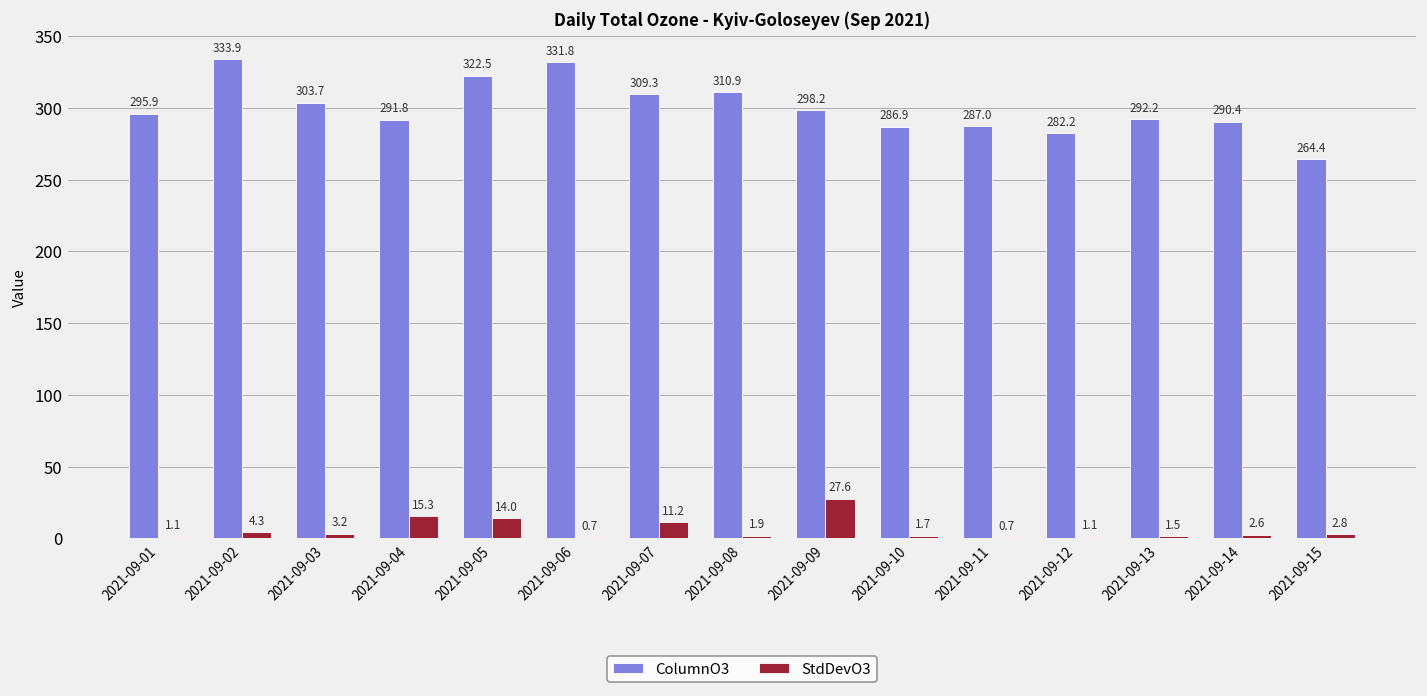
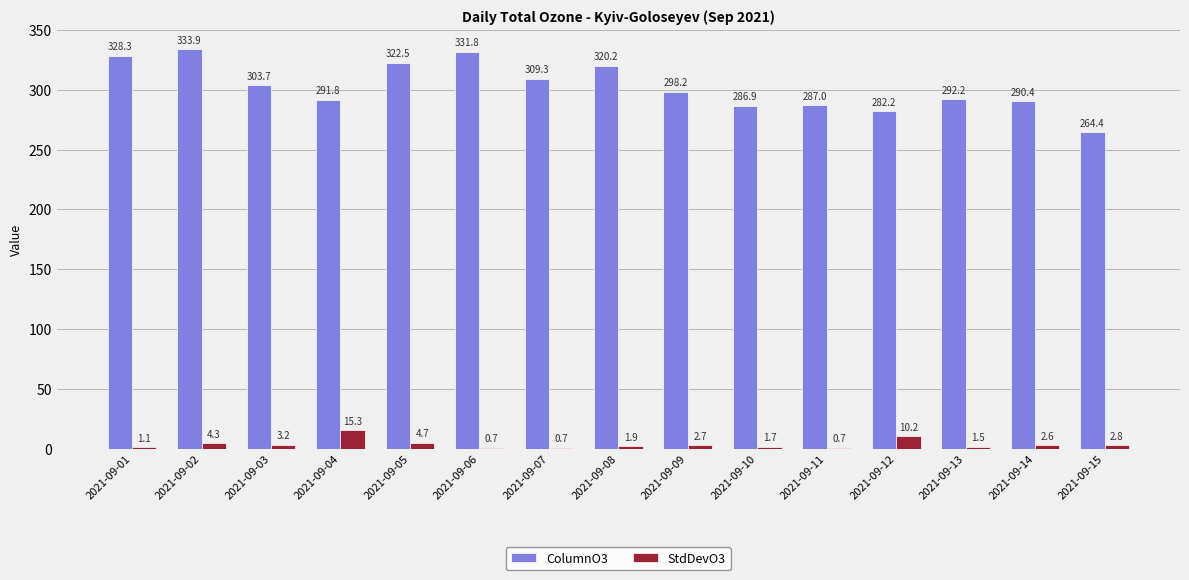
  {
    "ColumnO3": {
-     "2021-09-01": 295.9,
+     "2021-09-01": 328.3,
      "2021-09-02": 333.9,
      "2021-09-03": 303.7,
      "2021-09-04": 291.8,
      "2021-09-05": 322.5,
      "2021-09-06": 331.8,
      "2021-09-07": 309.3,
-     "2021-09-08": 310.9,
+     "2021-09-08": 320.2,
      "2021-09-09": 298.2,
      "2021-09-10": 286.9,
      "2021-09-11": 287.0,
      "2021-09-12": 282.2,
      "2021-09-13": 292.2,
      "2021-09-14": 290.4,
      "2021-09-15": 264.4
    },
    "StdDevO3": {
      "2021-09-01": 1.1,
      "2021-09-02": 4.3,
      "2021-09-03": 3.2,
      "2021-09-04": 15.3,
-     "2021-09-05": 14.0,
+     "2021-09-05": 4.7,
      "2021-09-06": 0.7,
-     "2021-09-07": 11.2,
+     "2021-09-07": 0.7,
      "2021-09-08": 1.9,
-     "2021-09-09": 27.6,
+     "2021-09-09": 2.7,
      "2021-09-10": 1.7,
      "2021-09-11": 0.7,
-     "2021-09-12": 1.1,
+     "2021-09-12": 10.2,
      "2021-09-13": 1.5,
      "2021-09-14": 2.6,
      "2021-09-15": 2.8
    }
  }
